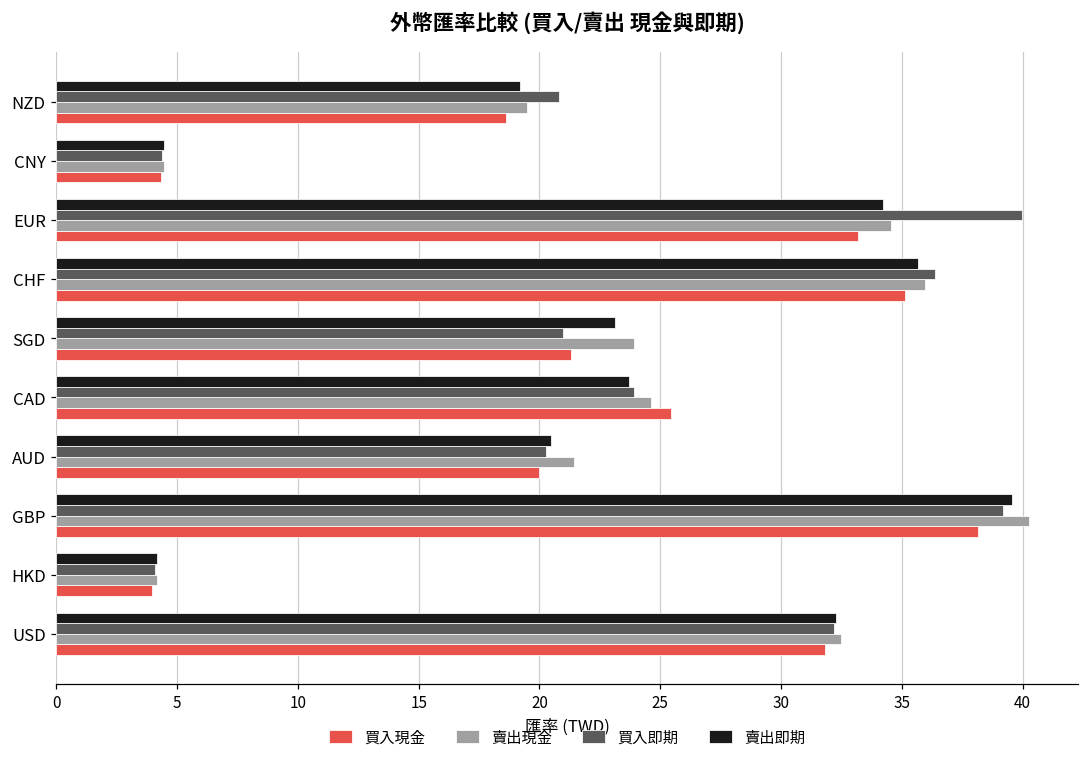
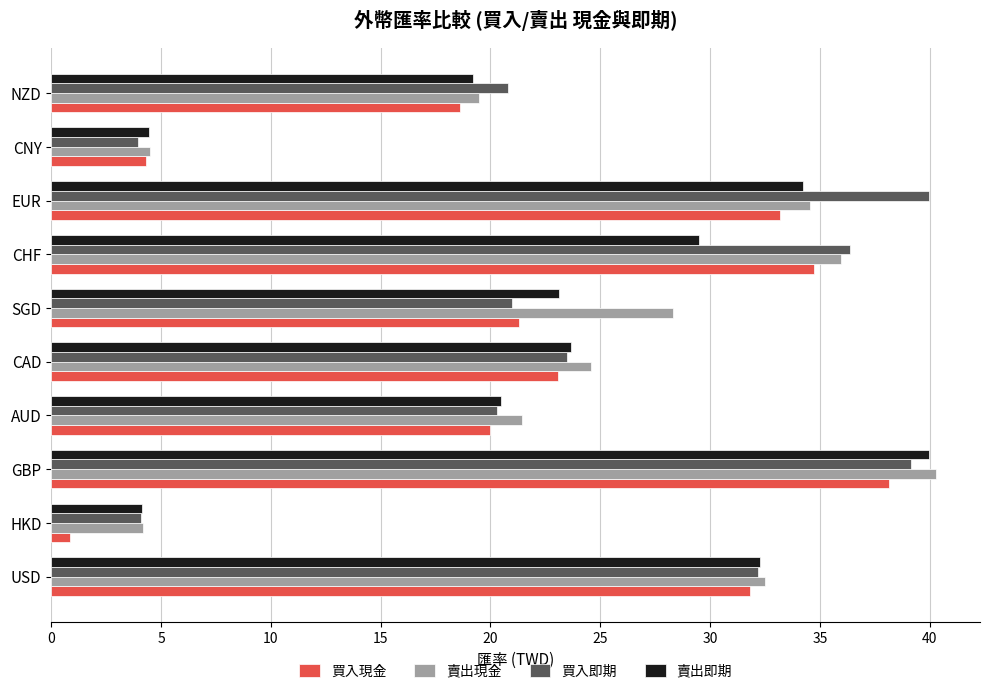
  {
    "買入現金": {
      "NZD": 18.6,
      "CNY": 4.3,
      "EUR": 33.2,
-     "CHF": 35.2,
+     "CHF": 34.8,
      "SGD": 21.3,
-     "CAD": 25.4,
+     "CAD": 23.1,
      "AUD": 20.0,
      "GBP": 38.2,
-     "HKD": 4.0,
+     "HKD": 0.9,
      "USD": 31.8
    },
    "賣出現金": {
      "NZD": 19.5,
      "CNY": 4.5,
      "EUR": 34.5,
      "CHF": 36.0,
-     "SGD": 23.9,
+     "SGD": 28.3,
      "CAD": 24.6,
      "AUD": 21.4,
      "GBP": 40.3,
      "HKD": 4.2,
      "USD": 32.5
    },
    "買入即期": {
      "NZD": 20.8,
-     "CNY": 4.4,
+     "CNY": 4.0,
      "EUR": 40.0,
      "CHF": 36.4,
      "SGD": 21.0,
-     "CAD": 23.9,
+     "CAD": 23.5,
      "AUD": 20.3,
      "GBP": 39.2,
      "HKD": 4.1,
      "USD": 32.2
    },
    "賣出即期": {
      "NZD": 19.2,
      "CNY": 4.4,
      "EUR": 34.2,
-     "CHF": 35.7,
+     "CHF": 29.5,
      "SGD": 23.1,
      "CAD": 23.7,
      "AUD": 20.5,
-     "GBP": 39.6,
+     "GBP": 40.0,
      "HKD": 4.1,
      "USD": 32.3
    }
  }
